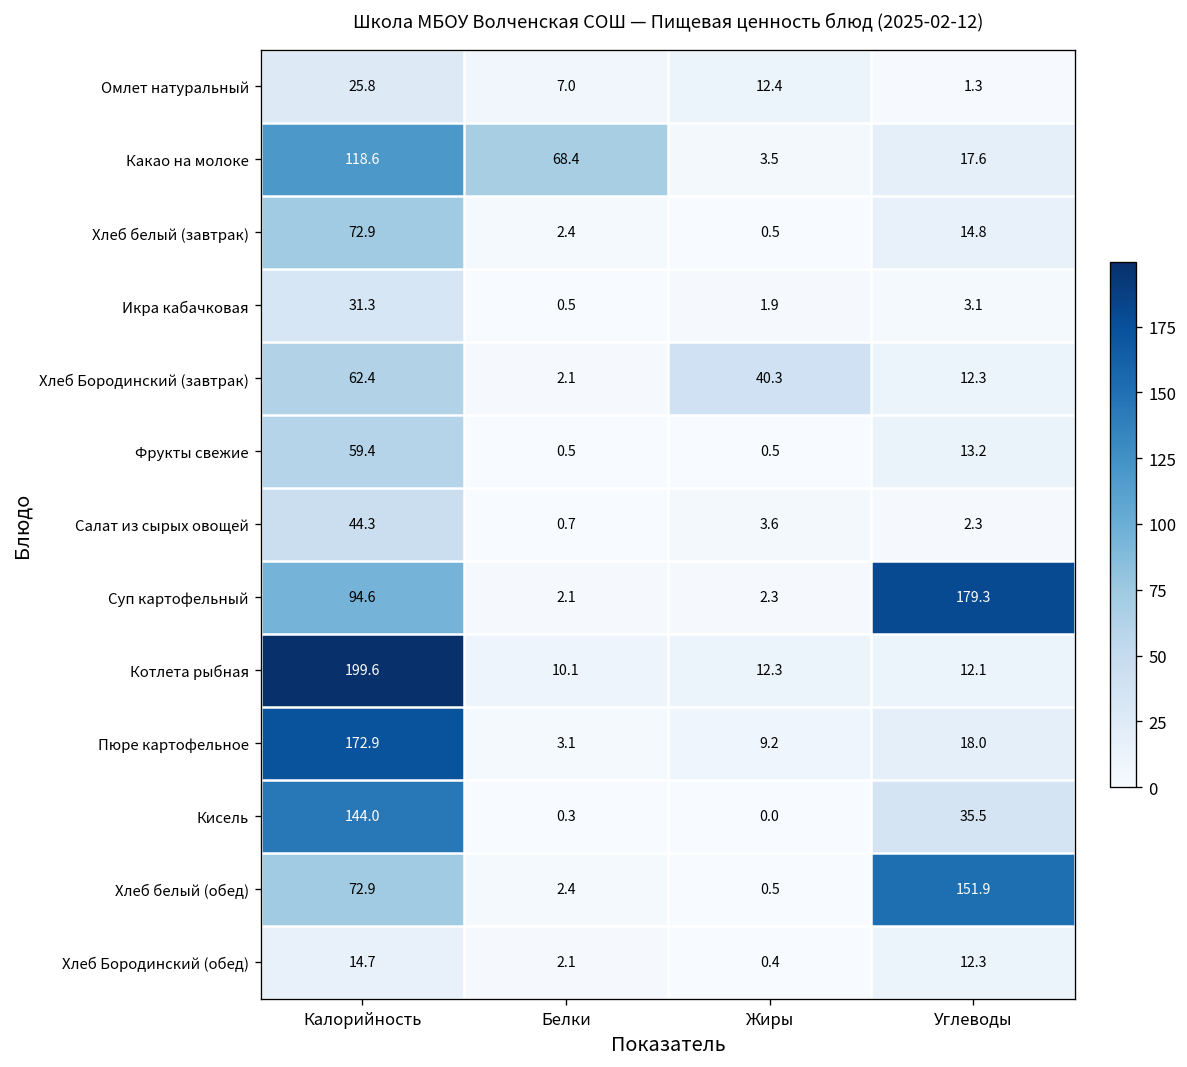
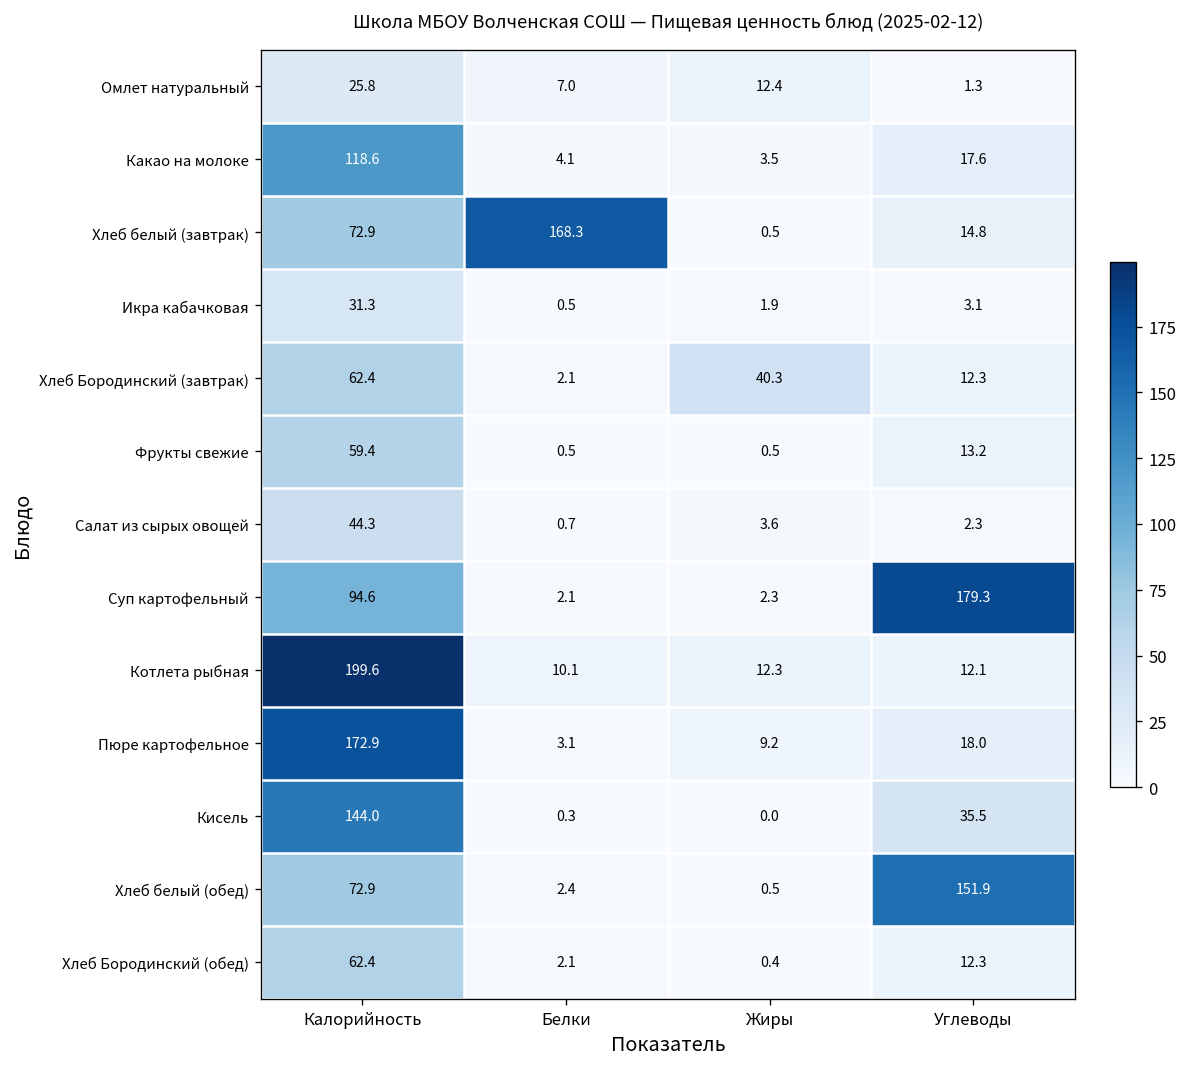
  {
    "Омлет натуральный": {
      "Калорийность": 25.8,
      "Белки": 7.0,
      "Жиры": 12.4,
      "Углеводы": 1.3
    },
    "Какао на молоке": {
      "Калорийность": 118.6,
-     "Белки": 68.4,
+     "Белки": 4.1,
      "Жиры": 3.5,
      "Углеводы": 17.6
    },
    "Хлеб белый (завтрак)": {
      "Калорийность": 72.9,
-     "Белки": 2.4,
+     "Белки": 168.3,
      "Жиры": 0.5,
      "Углеводы": 14.8
    },
    "Икра кабачковая": {
      "Калорийность": 31.3,
      "Белки": 0.5,
      "Жиры": 1.9,
      "Углеводы": 3.1
    },
    "Хлеб Бородинский (завтрак)": {
      "Калорийность": 62.4,
      "Белки": 2.1,
      "Жиры": 40.3,
      "Углеводы": 12.3
    },
    "Фрукты свежие": {
      "Калорийность": 59.4,
      "Белки": 0.5,
      "Жиры": 0.5,
      "Углеводы": 13.2
    },
    "Салат из сырых овощей": {
      "Калорийность": 44.3,
      "Белки": 0.7,
      "Жиры": 3.6,
      "Углеводы": 2.3
    },
    "Суп картофельный": {
      "Калорийность": 94.6,
      "Белки": 2.1,
      "Жиры": 2.3,
      "Углеводы": 179.3
    },
    "Котлета рыбная": {
      "Калорийность": 199.6,
      "Белки": 10.1,
      "Жиры": 12.3,
      "Углеводы": 12.1
    },
    "Пюре картофельное": {
      "Калорийность": 172.9,
      "Белки": 3.1,
      "Жиры": 9.2,
      "Углеводы": 18.0
    },
    "Кисель": {
      "Калорийность": 144.0,
      "Белки": 0.3,
      "Жиры": 0.0,
      "Углеводы": 35.5
    },
    "Хлеб белый (обед)": {
      "Калорийность": 72.9,
      "Белки": 2.4,
      "Жиры": 0.5,
      "Углеводы": 151.9
    },
    "Хлеб Бородинский (обед)": {
-     "Калорийность": 14.7,
+     "Калорийность": 62.4,
      "Белки": 2.1,
      "Жиры": 0.4,
      "Углеводы": 12.3
    }
  }
